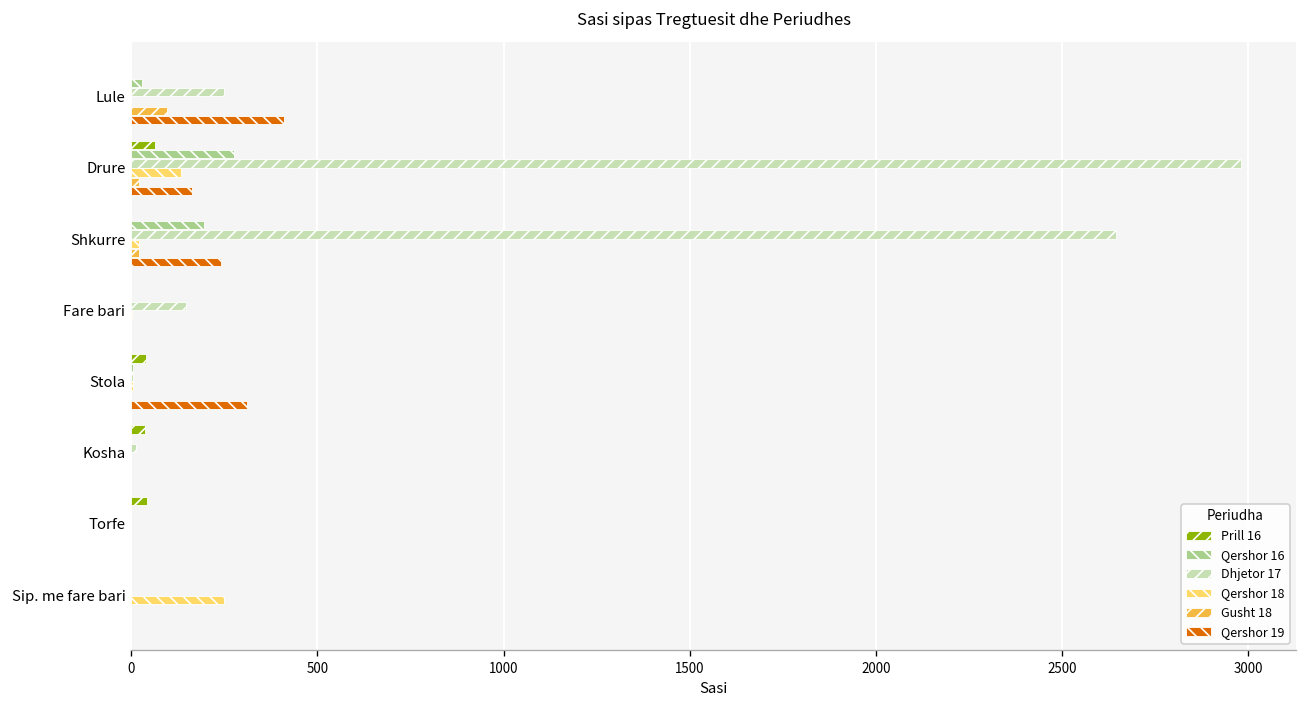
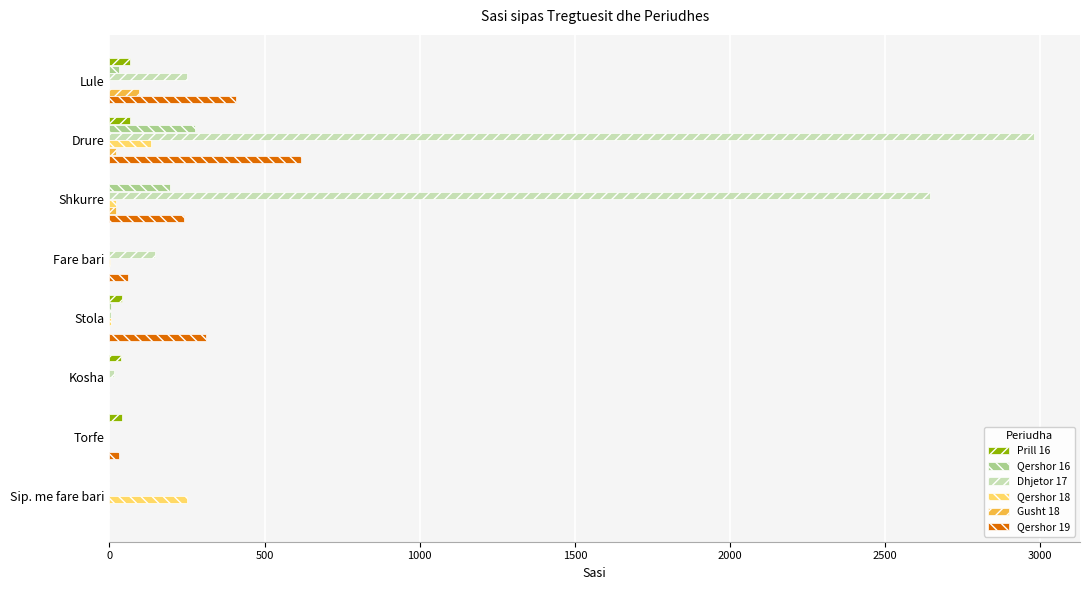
  {
    "Prill 16": {
-     "Lule": 0,
+     "Lule": 70,
      "Drure": 70,
      "Shkurre": 0,
      "Fare bari": 0,
      "Stola": 40,
      "Kosha": 40,
      "Torfe": 40,
      "Sip. me fare bari": 0
    },
    "Qershor 19": {
      "Lule": 410,
-     "Drure": 160,
+     "Drure": 620,
      "Shkurre": 240,
-     "Fare bari": 0,
+     "Fare bari": 60,
      "Stola": 310,
      "Kosha": 0,
-     "Torfe": 0,
+     "Torfe": 30,
      "Sip. me fare bari": 0
    }
  }
